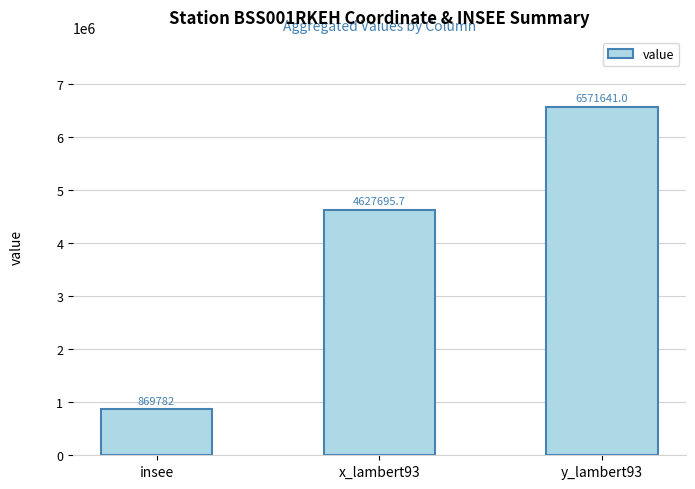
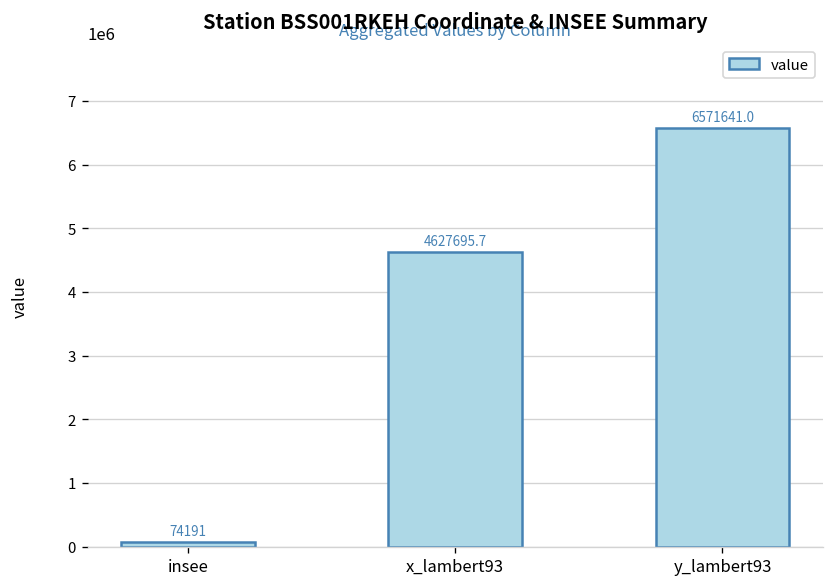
  {
-   "insee": 869782,
+   "insee": 74191,
    "x_lambert93": 4627695.7,
    "y_lambert93": 6571641.0
  }
